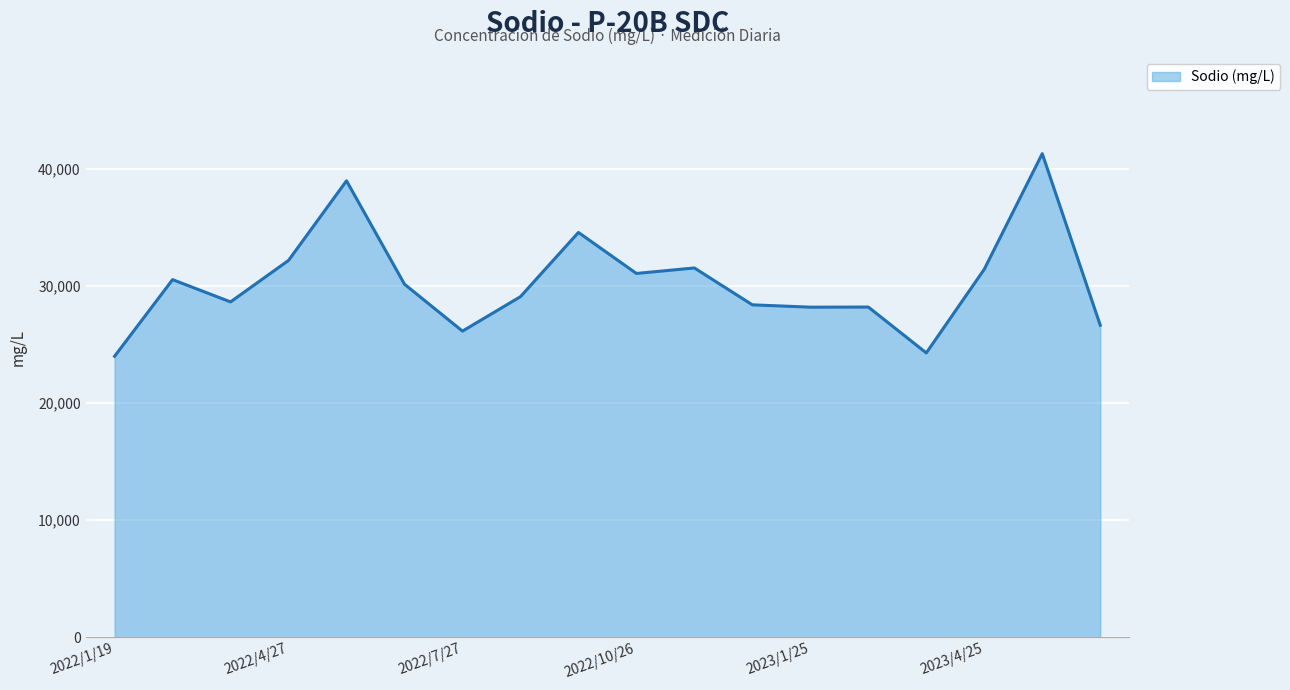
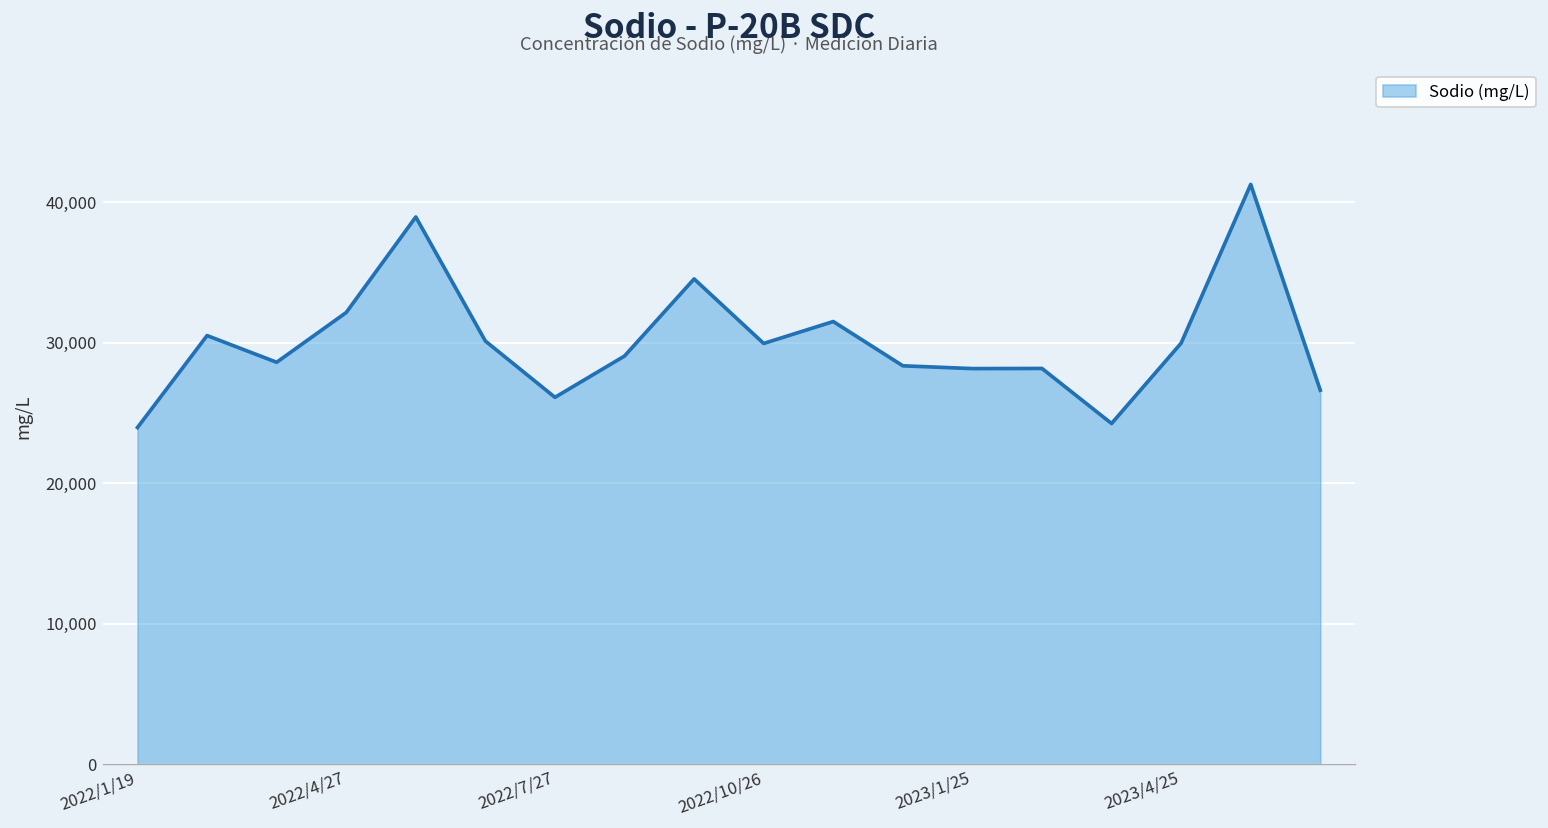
  {
    "2022/1/19": "24,000",
    "2022/4/27": "32,200",
    "2022/7/27": "26,100",
-   "2022/10/26": "31,100",
+   "2022/10/26": "30,000",
    "2023/1/25": "28,200",
-   "2023/4/25": "31,400"
+   "2023/4/25": "30,000"
  }
